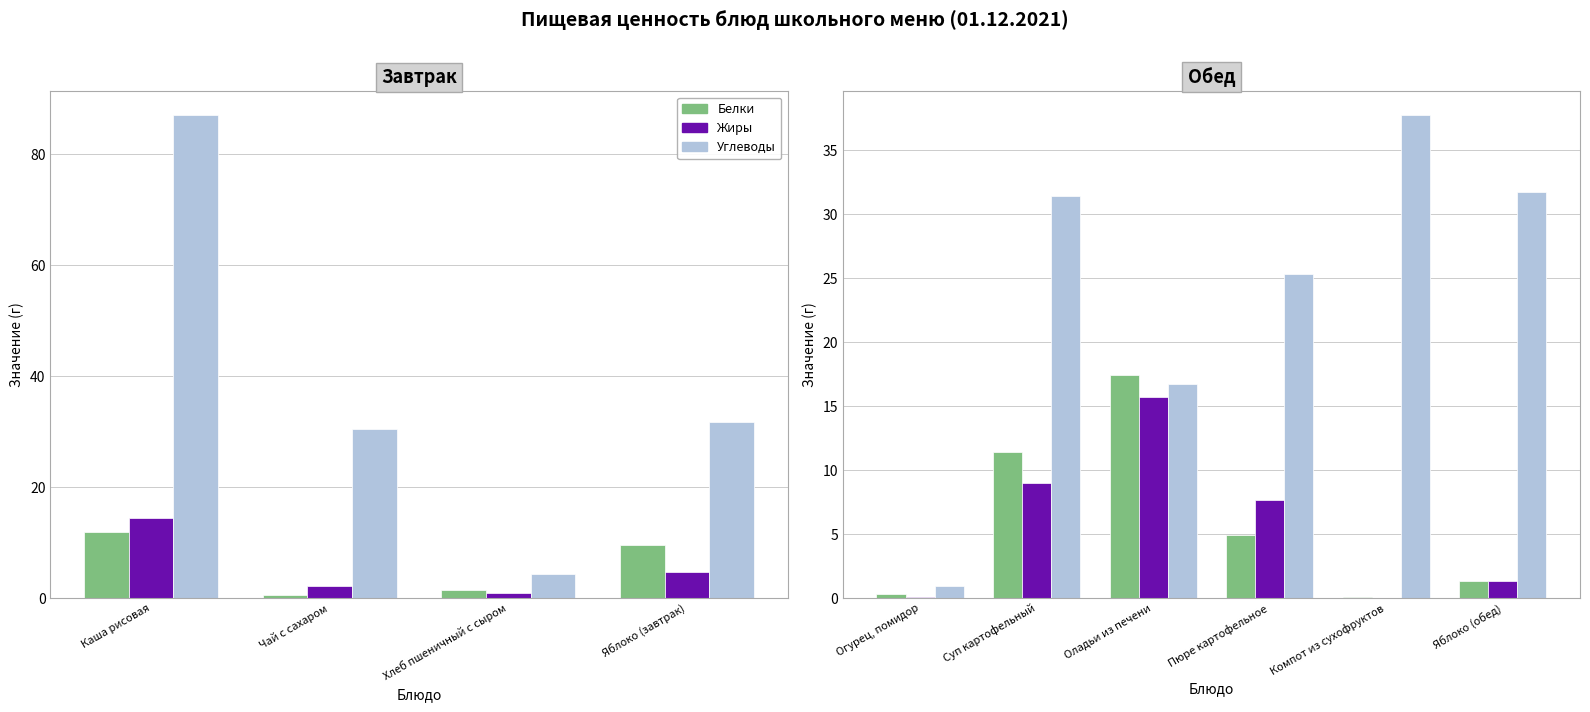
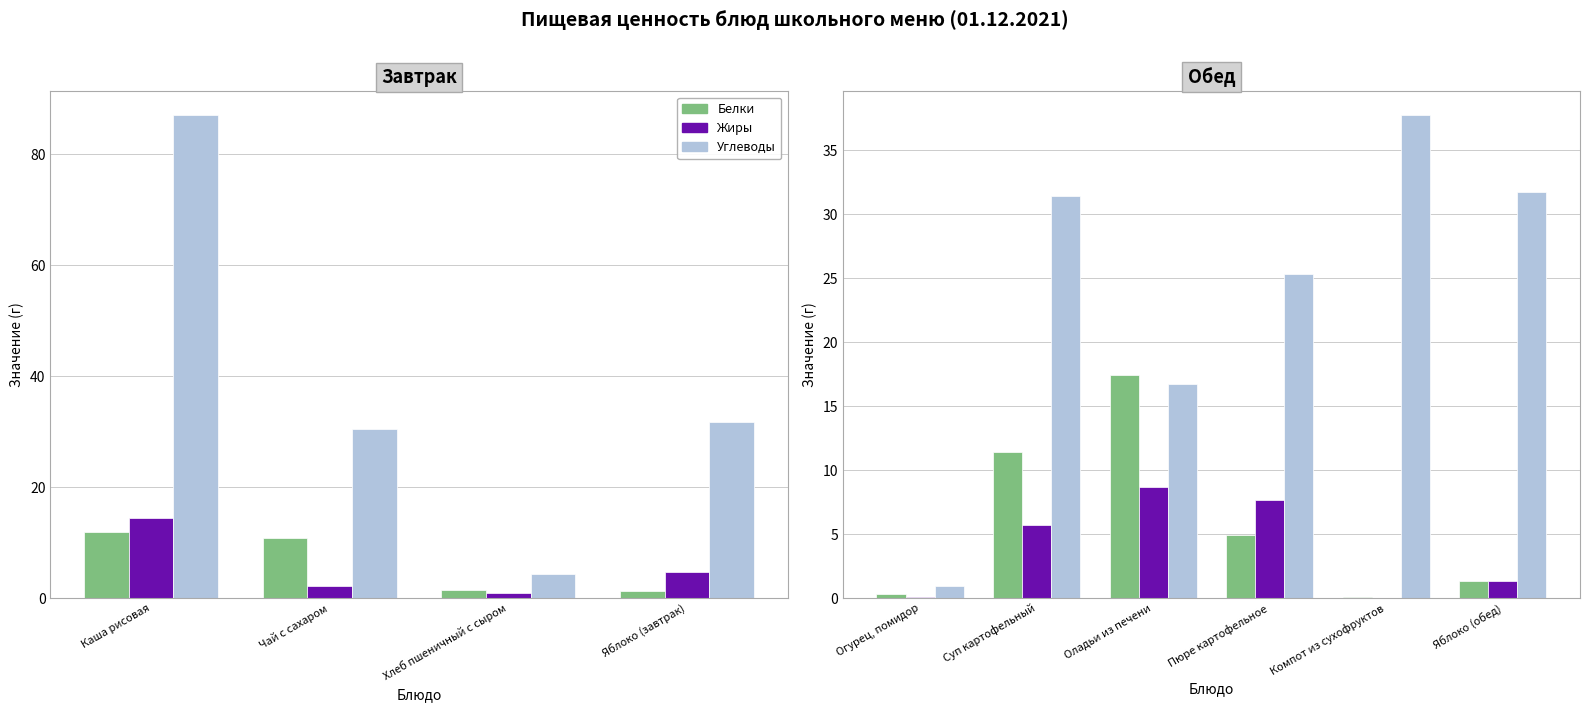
  {
    "Завтрак": {
      "Белки": {
        "Каша рисовая": 12,
-       "Чай с сахаром": 1,
+       "Чай с сахаром": 11,
        "Хлеб пшеничный с сыром": 1,
-       "Яблоко (завтрак)": 10
+       "Яблоко (завтрак)": 1
      },
      "Жиры": {
        "Каша рисовая": 14,
        "Чай с сахаром": 2,
        "Хлеб пшеничный с сыром": 1,
        "Яблоко (завтрак)": 5
      },
      "Углеводы": {
        "Каша рисовая": 87,
        "Чай с сахаром": 30,
        "Хлеб пшеничный с сыром": 4,
        "Яблоко (завтрак)": 32
      }
    },
    "Обед": {
      "Белки": {
        "Огурец, помидор": 0.3,
        "Суп картофельный": 11.4,
        "Оладьи из печени": 17.4,
        "Пюре картофельное": 4.9,
        "Яблоко (обед)": 1.3
      },
      "Жиры": {
-       "Суп картофельный": 9.0,
-       "Оладьи из печени": 15.7,
+       "Суп картофельный": 5.7,
+       "Оладьи из печени": 8.7,
        "Пюре картофельное": 7.7,
        "Компот из сухофруктов": 0.0,
        "Яблоко (обед)": 1.3
      },
      "Углеводы": {
        "Огурец, помидор": 1.0,
        "Суп картофельный": 31.4,
        "Оладьи из печени": 16.8,
        "Пюре картофельное": 25.3,
        "Компот из сухофруктов": 37.7,
        "Яблоко (обед)": 31.8
      }
    }
  }
